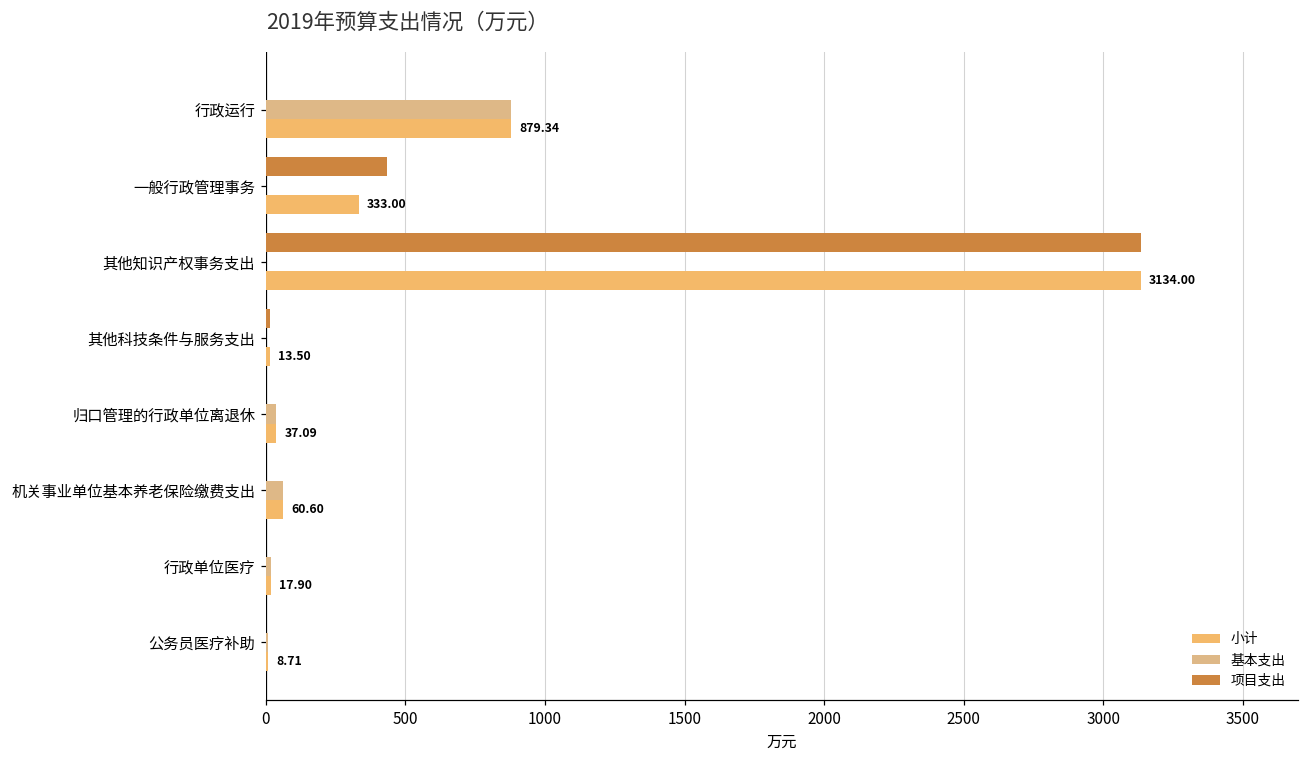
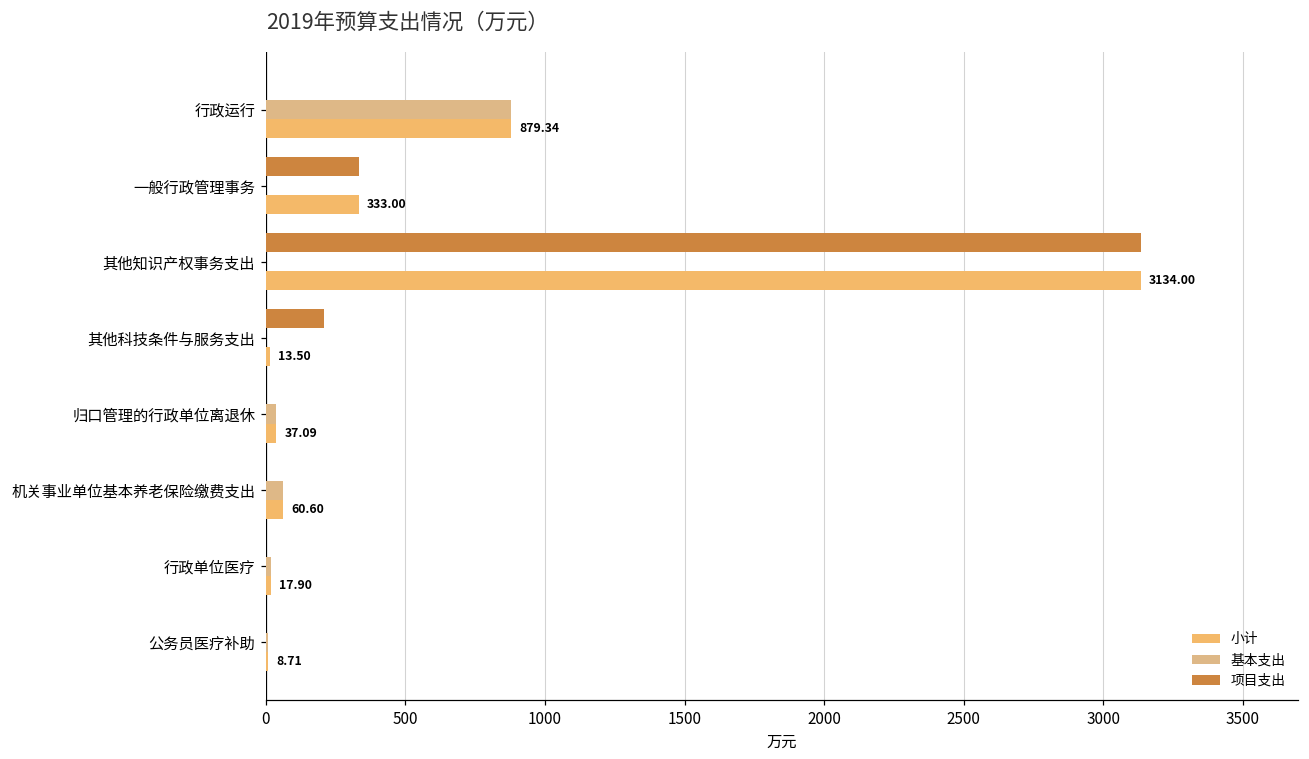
  {
    "项目支出": {
      "行政运行": 0,
-     "一般行政管理事务": 430,
+     "一般行政管理事务": 330,
      "其他知识产权事务支出": 3130,
-     "其他科技条件与服务支出": 10,
+     "其他科技条件与服务支出": 210,
      "归口管理的行政单位离退休": 0,
      "机关事业单位基本养老保险缴费支出": 0,
      "行政单位医疗": 0,
      "公务员医疗补助": 0
    }
  }
